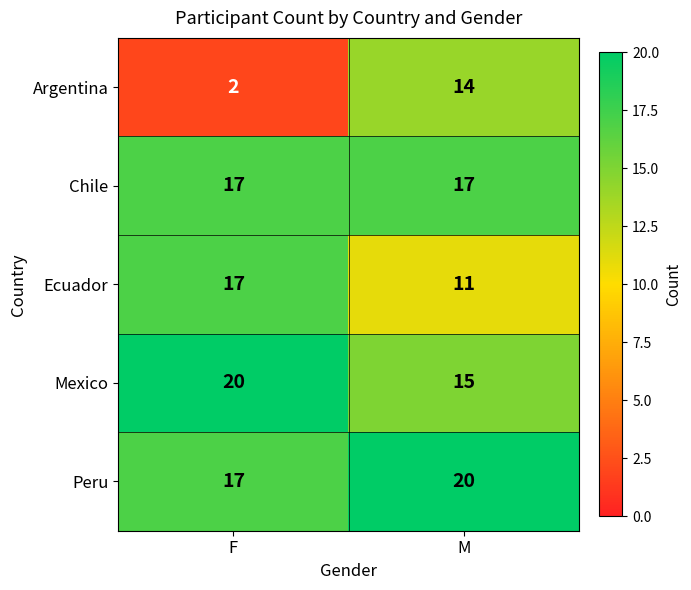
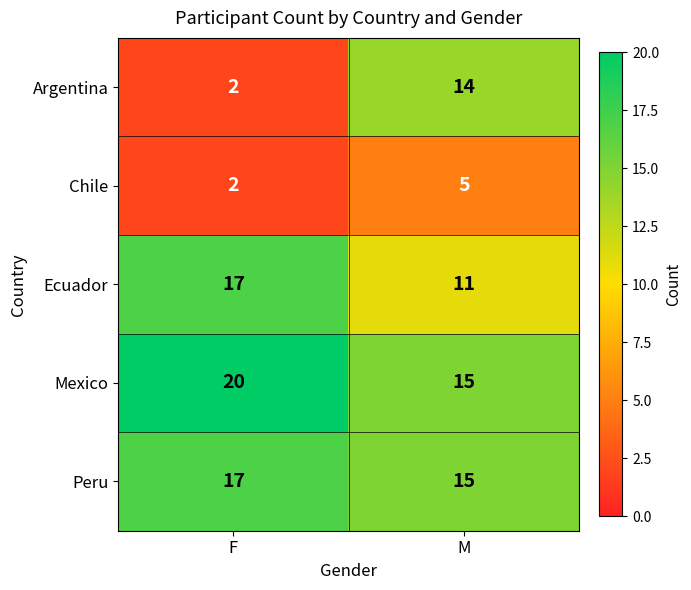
  {
    "Argentina": {
      "F": 2,
      "M": 14
    },
    "Chile": {
-     "F": 17,
-     "M": 17
+     "F": 2,
+     "M": 5
    },
    "Ecuador": {
      "F": 17,
      "M": 11
    },
    "Mexico": {
      "F": 20,
      "M": 15
    },
    "Peru": {
      "F": 17,
-     "M": 20
+     "M": 15
    }
  }
